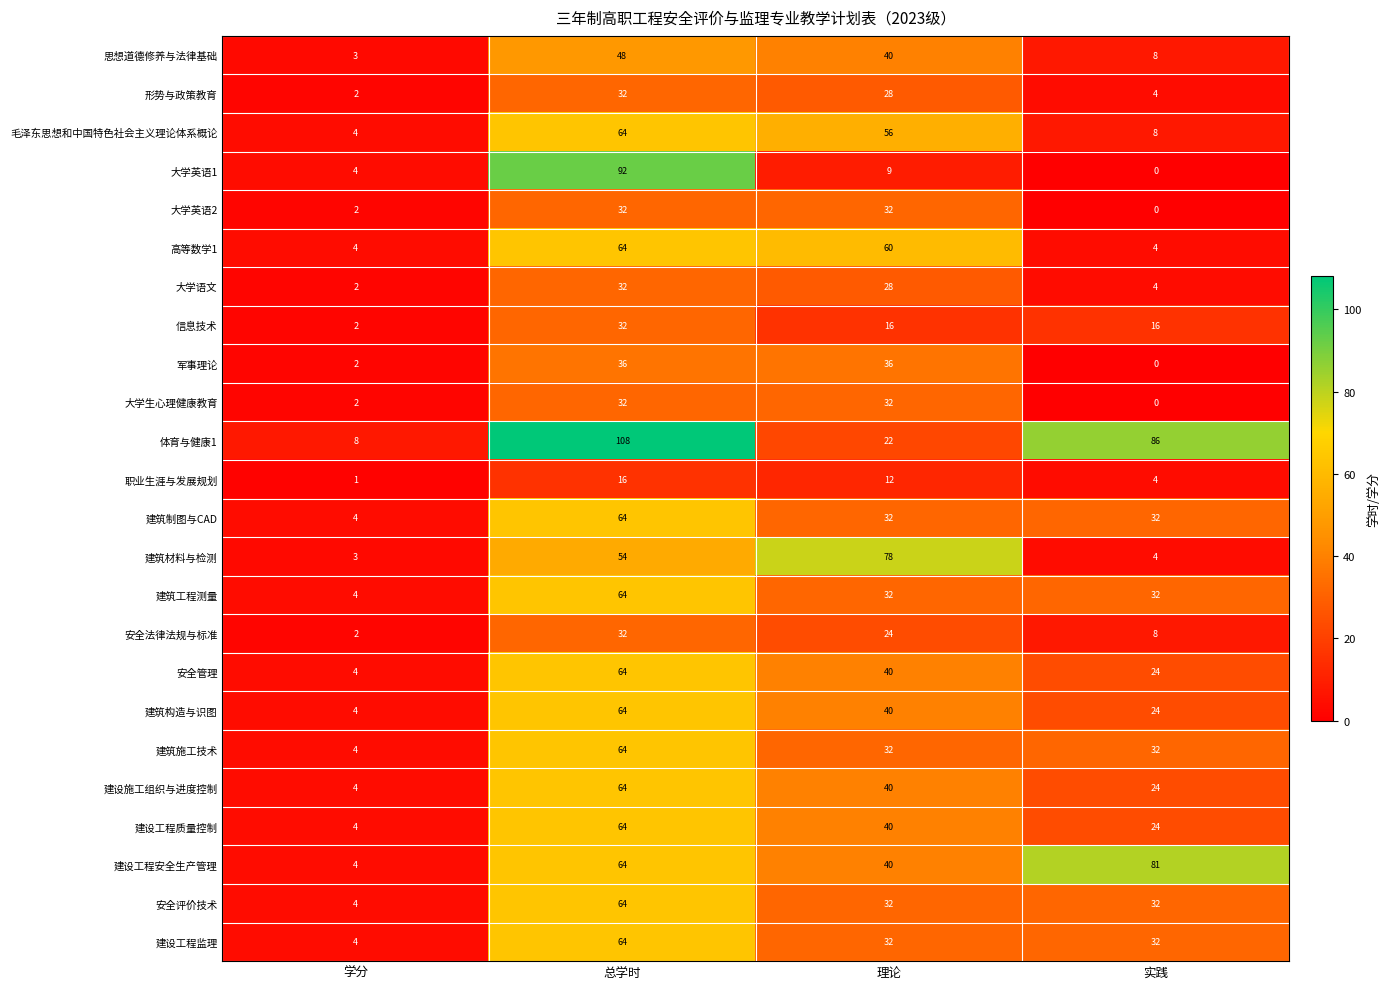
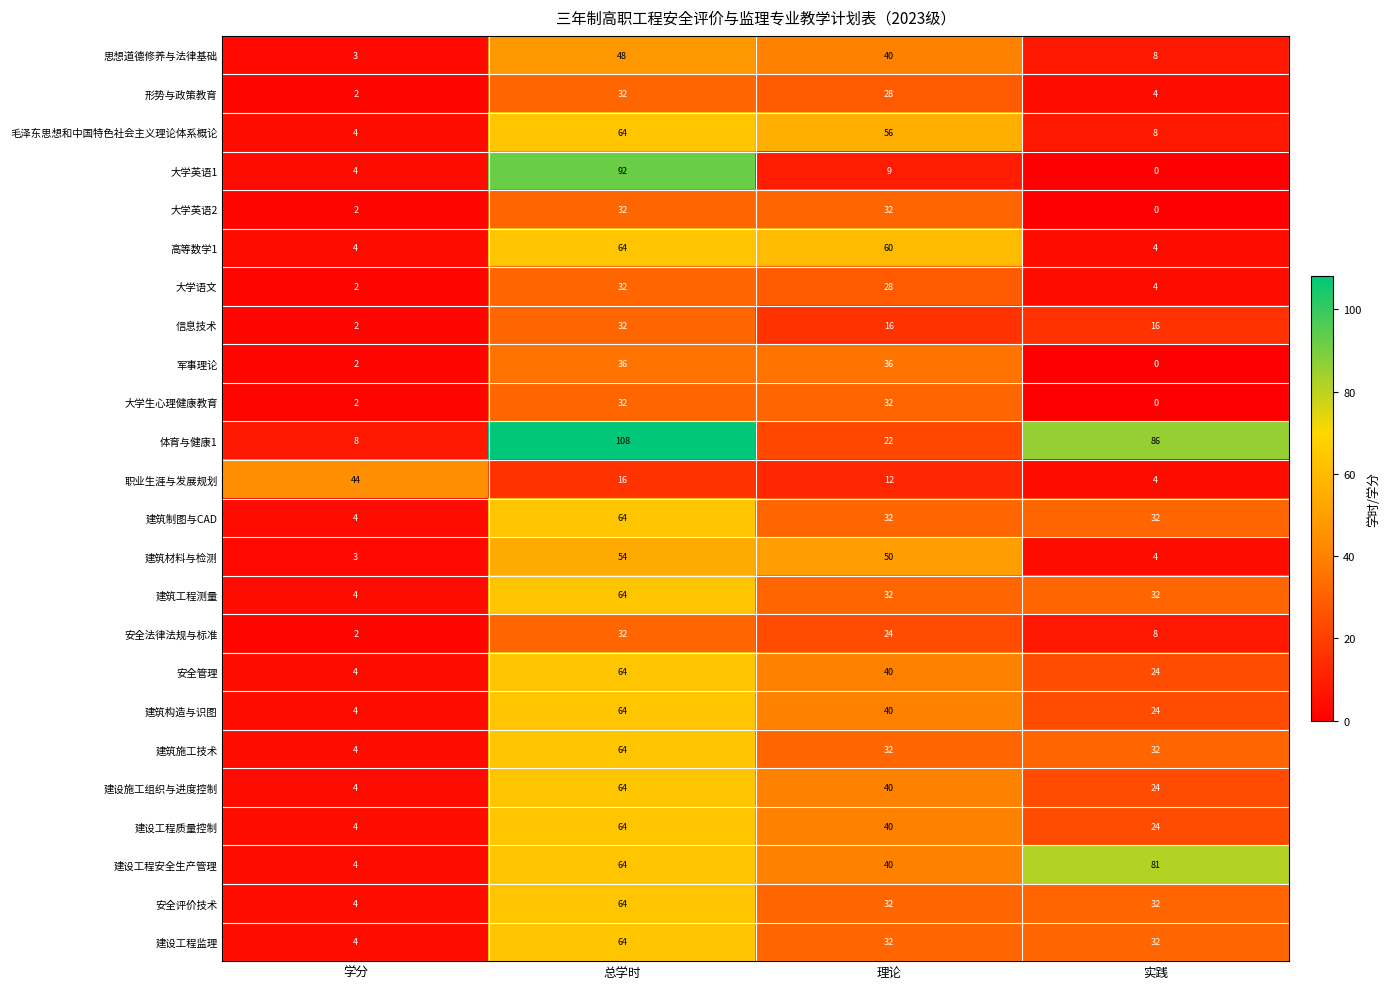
  {
    "思想道德修养与法律基础": {
      "学分": 3,
      "总学时": 48,
      "理论": 40,
      "实践": 8
    },
    "形势与政策教育": {
      "学分": 2,
      "总学时": 32,
      "理论": 28,
      "实践": 4
    },
    "毛泽东思想和中国特色社会主义理论体系概论": {
      "学分": 4,
      "总学时": 64,
      "理论": 56,
      "实践": 8
    },
    "大学英语1": {
      "学分": 4,
      "总学时": 92,
      "理论": 9,
      "实践": 0
    },
    "大学英语2": {
      "学分": 2,
      "总学时": 32,
      "理论": 32,
      "实践": 0
    },
    "高等数学1": {
      "学分": 4,
      "总学时": 64,
      "理论": 60,
      "实践": 4
    },
    "大学语文": {
      "学分": 2,
      "总学时": 32,
      "理论": 28,
      "实践": 4
    },
    "信息技术": {
      "学分": 2,
      "总学时": 32,
      "理论": 16,
      "实践": 16
    },
    "军事理论": {
      "学分": 2,
      "总学时": 36,
      "理论": 36,
      "实践": 0
    },
    "大学生心理健康教育": {
      "学分": 2,
      "总学时": 32,
      "理论": 32,
      "实践": 0
    },
    "体育与健康1": {
      "学分": 8,
      "总学时": 108,
      "理论": 22,
      "实践": 86
    },
    "职业生涯与发展规划": {
-     "学分": 1,
+     "学分": 44,
      "总学时": 16,
      "理论": 12,
      "实践": 4
    },
    "建筑制图与CAD": {
      "学分": 4,
      "总学时": 64,
      "理论": 32,
      "实践": 32
    },
    "建筑材料与检测": {
      "学分": 3,
      "总学时": 54,
-     "理论": 78,
+     "理论": 50,
      "实践": 4
    },
    "建筑工程测量": {
      "学分": 4,
      "总学时": 64,
      "理论": 32,
      "实践": 32
    },
    "安全法律法规与标准": {
      "学分": 2,
      "总学时": 32,
      "理论": 24,
      "实践": 8
    },
    "安全管理": {
      "学分": 4,
      "总学时": 64,
      "理论": 40,
      "实践": 24
    },
    "建筑构造与识图": {
      "学分": 4,
      "总学时": 64,
      "理论": 40,
      "实践": 24
    },
    "建筑施工技术": {
      "学分": 4,
      "总学时": 64,
      "理论": 32,
      "实践": 32
    },
    "建设施工组织与进度控制": {
      "学分": 4,
      "总学时": 64,
      "理论": 40,
      "实践": 24
    },
    "建设工程质量控制": {
      "学分": 4,
      "总学时": 64,
      "理论": 40,
      "实践": 24
    },
    "建设工程安全生产管理": {
      "学分": 4,
      "总学时": 64,
      "理论": 40,
      "实践": 81
    },
    "安全评价技术": {
      "学分": 4,
      "总学时": 64,
      "理论": 32,
      "实践": 32
    },
    "建设工程监理": {
      "学分": 4,
      "总学时": 64,
      "理论": 32,
      "实践": 32
    }
  }
